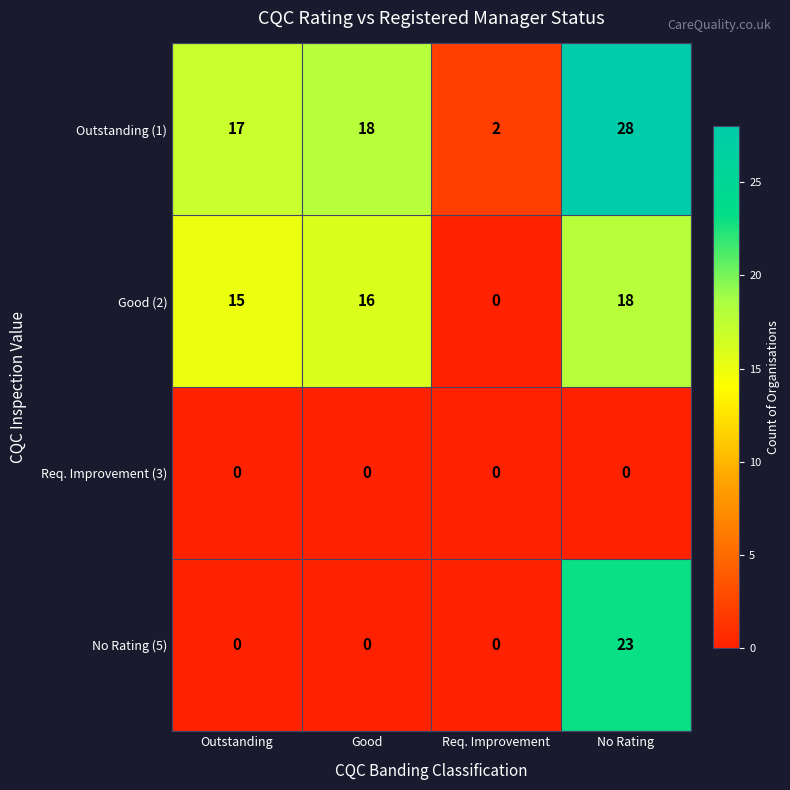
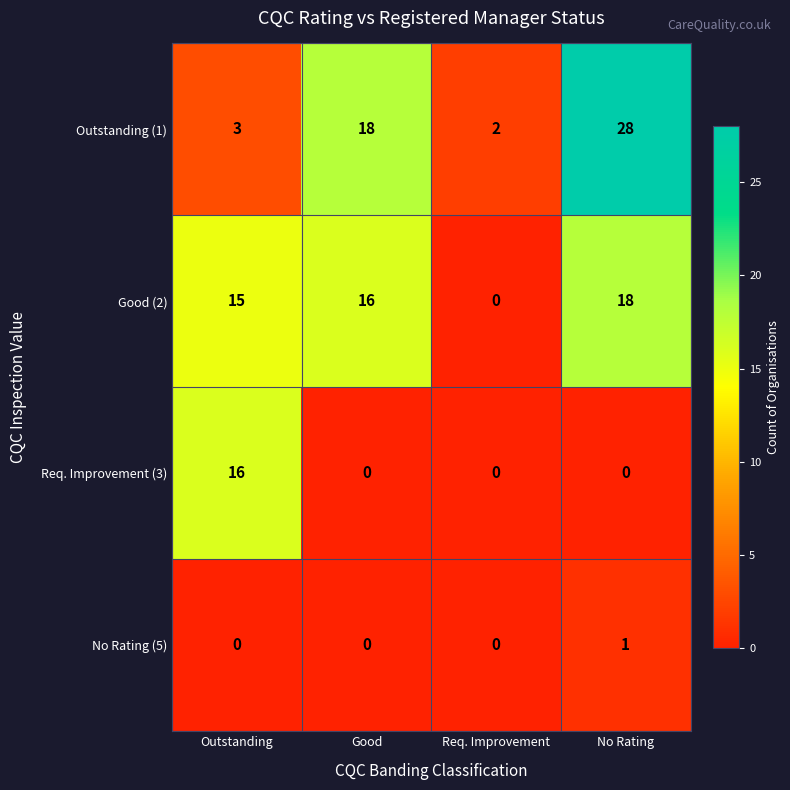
  {
    "Outstanding (1)": {
-     "Outstanding": 17,
+     "Outstanding": 3,
      "Good": 18,
      "Req. Improvement": 2,
      "No Rating": 28
    },
    "Good (2)": {
      "Outstanding": 15,
      "Good": 16,
      "Req. Improvement": 0,
      "No Rating": 18
    },
    "Req. Improvement (3)": {
-     "Outstanding": 0,
+     "Outstanding": 16,
      "Good": 0,
      "Req. Improvement": 0,
      "No Rating": 0
    },
    "No Rating (5)": {
      "Outstanding": 0,
      "Good": 0,
      "Req. Improvement": 0,
-     "No Rating": 23
+     "No Rating": 1
    }
  }
